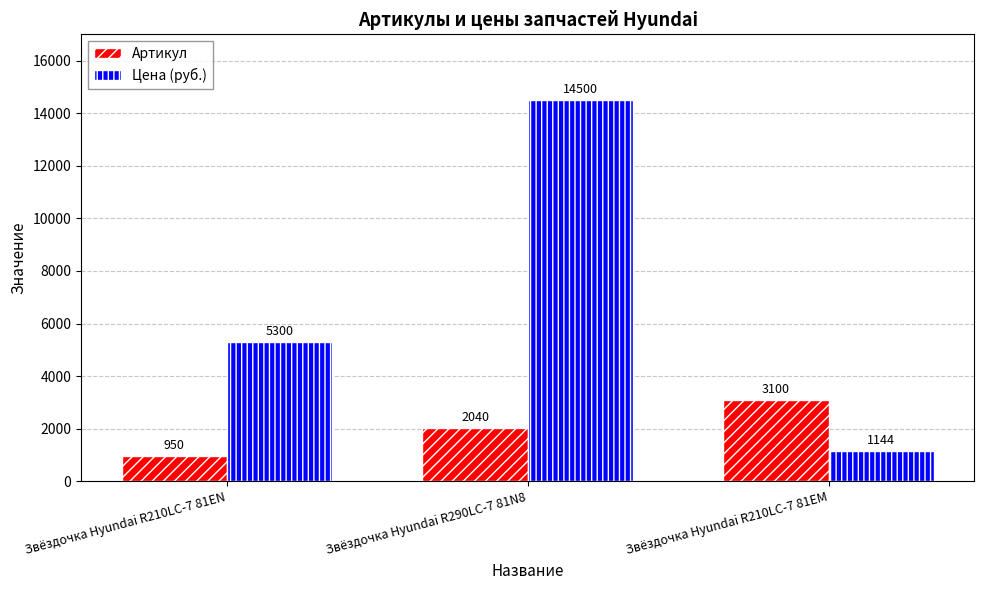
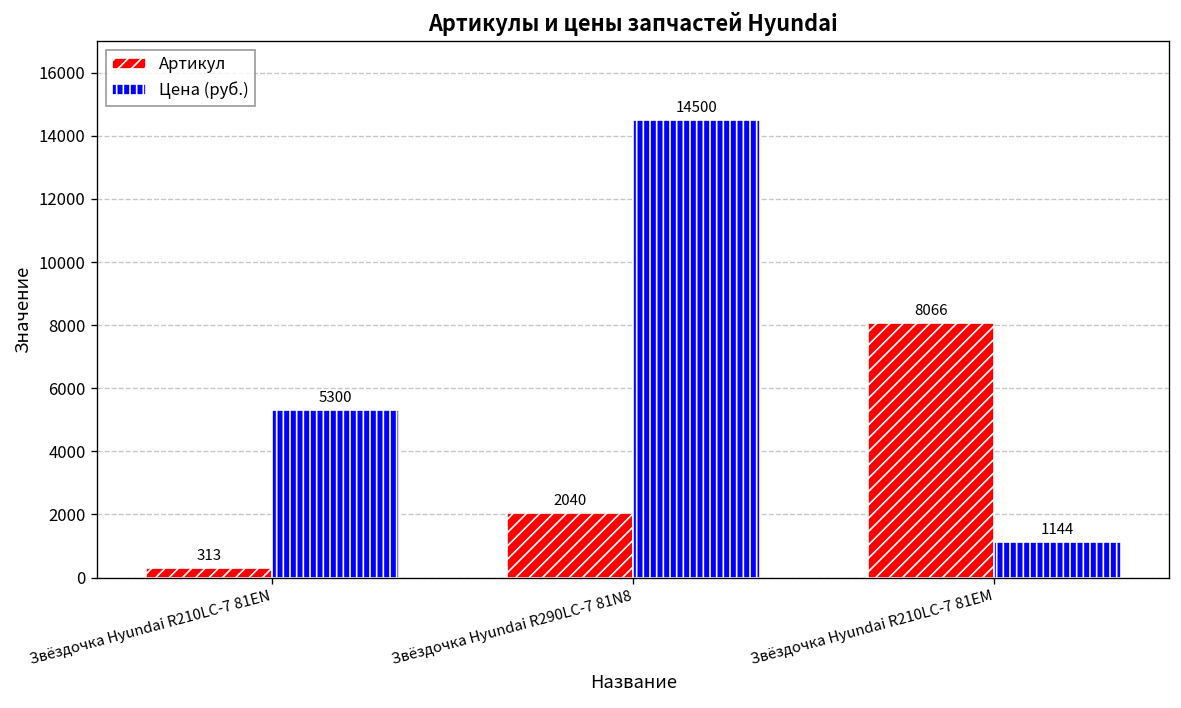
  {
    "Артикул": {
-     "Звёздочка Hyundai R210LC-7 81EN": 950,
+     "Звёздочка Hyundai R210LC-7 81EN": 313,
      "Звёздочка Hyundai R290LC-7 81N8": 2040,
-     "Звёздочка Hyundai R210LC-7 81EM": 3100
+     "Звёздочка Hyundai R210LC-7 81EM": 8066
    },
    "Цена (руб.)": {
      "Звёздочка Hyundai R210LC-7 81EN": 5300,
      "Звёздочка Hyundai R290LC-7 81N8": 14500,
      "Звёздочка Hyundai R210LC-7 81EM": 1144
    }
  }
